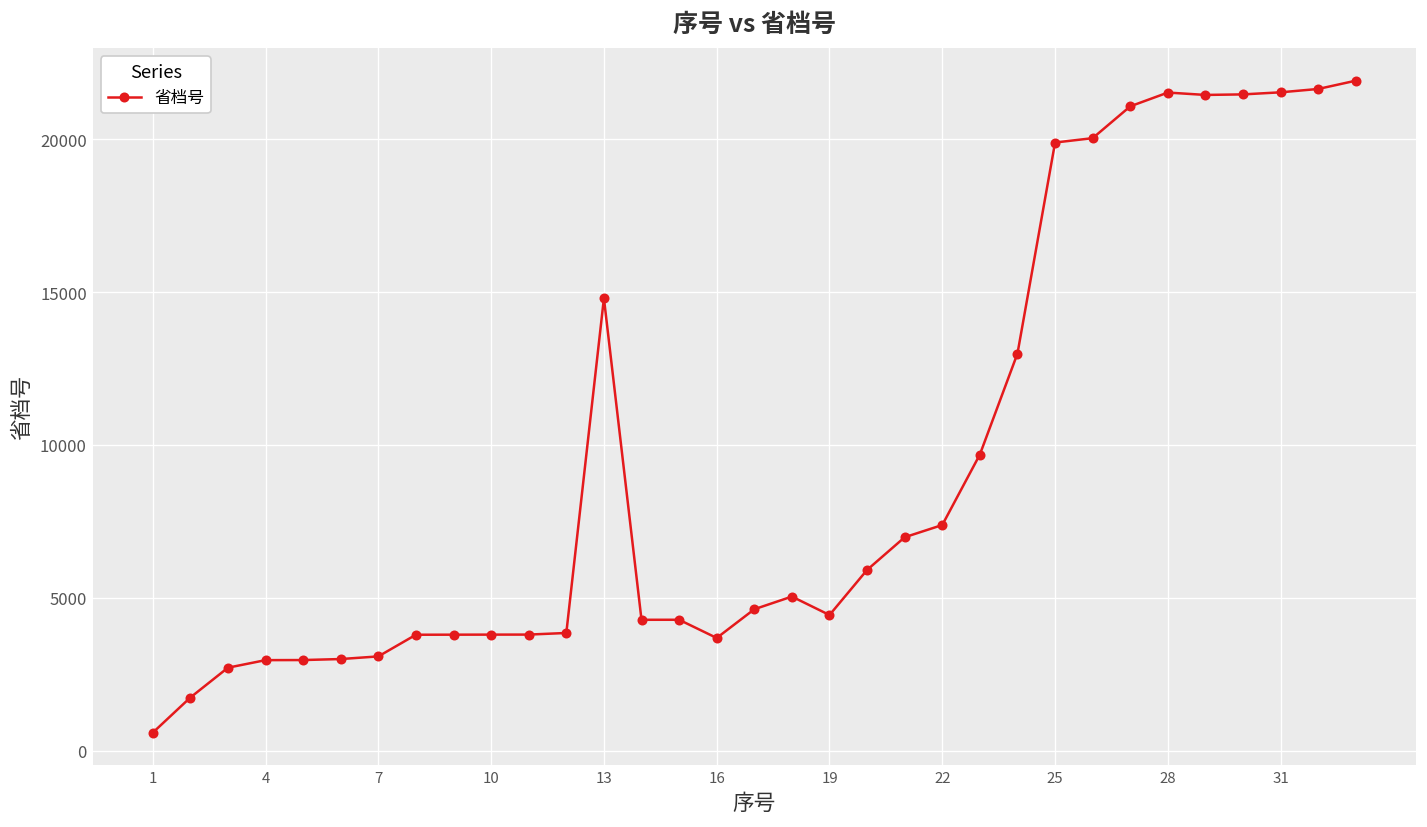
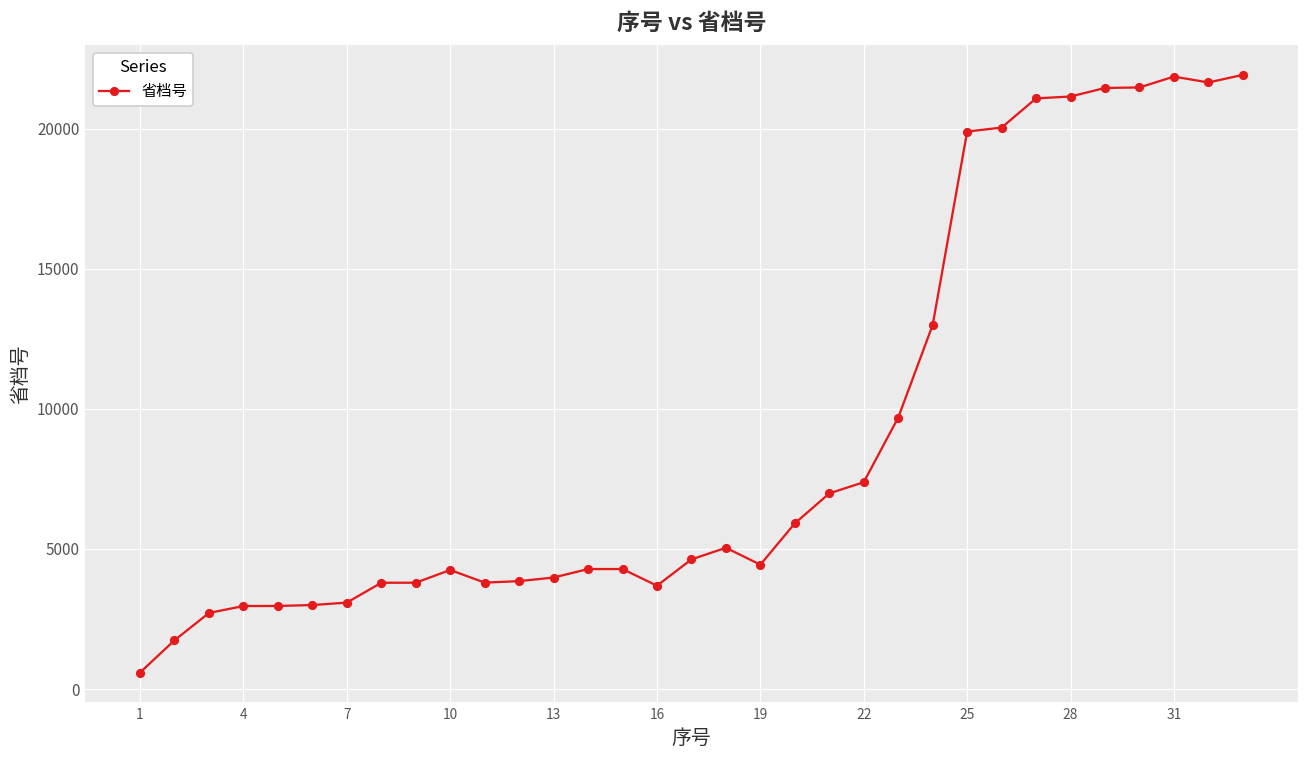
  {
    "1": 600,
    "4": 3000,
    "7": 3100,
-   "10": 3800,
-   "13": 14800,
+   "10": 4200,
+   "13": 4000,
    "16": 3700,
    "19": 4400,
    "22": 7400,
    "25": 19900,
-   "28": 21500,
-   "31": 21500
+   "28": 21100,
+   "31": 21900
  }
